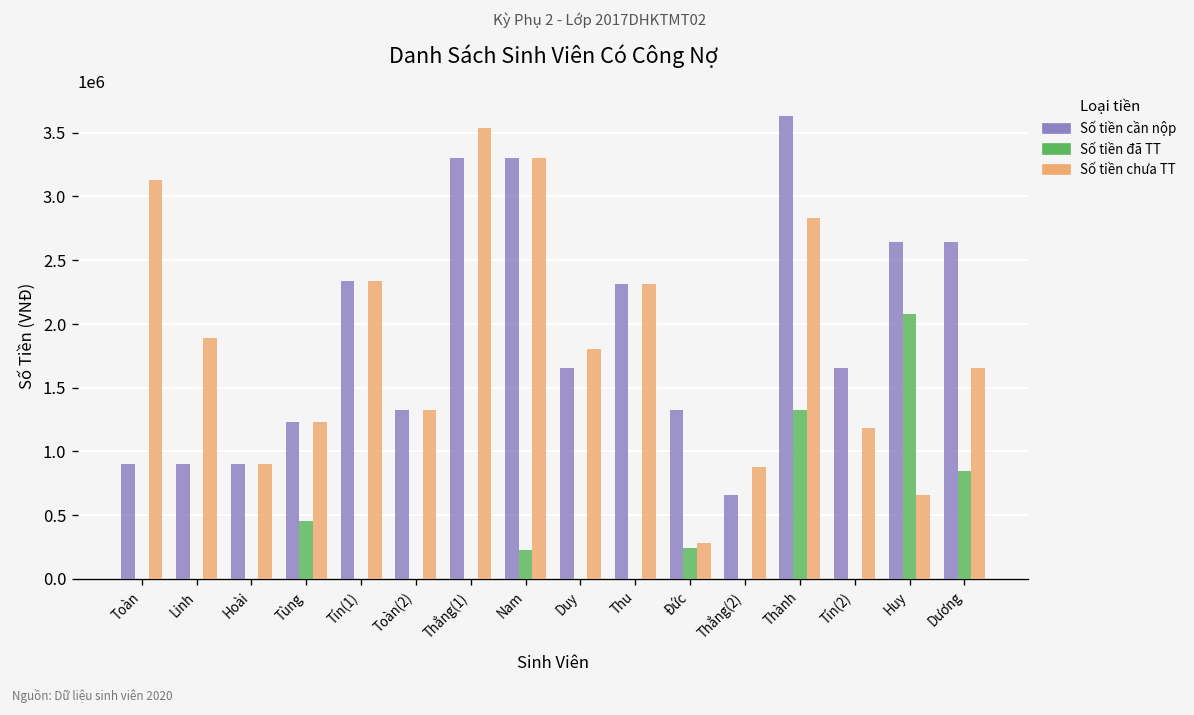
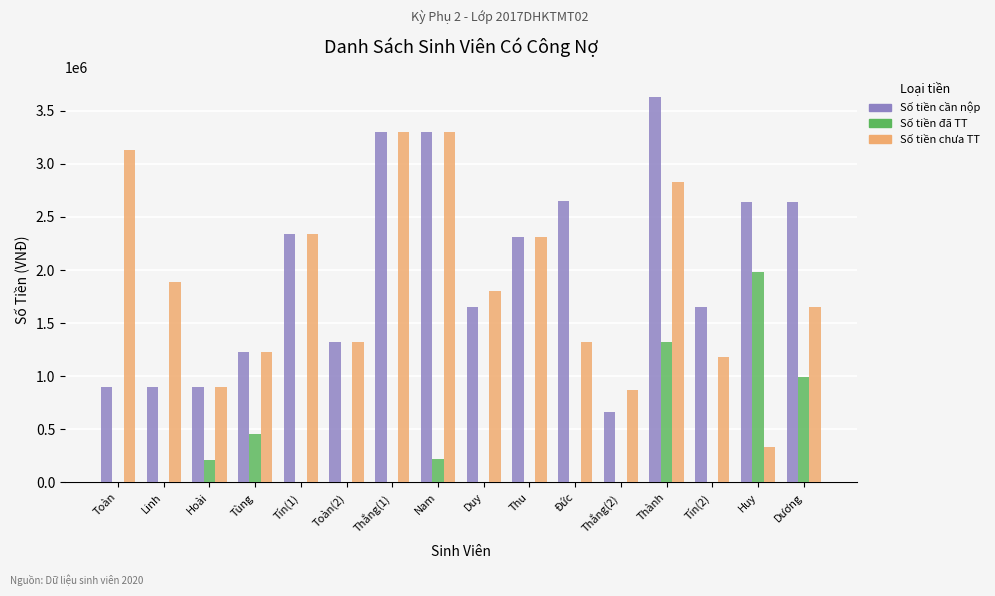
  {
    "Số tiền cần nộp": {
      "Toàn": 900000,
      "Linh": 900000,
      "Hoài": 900000,
      "Tùng": 1230000,
      "Tín(1)": 2340000,
      "Toàn(2)": 1320000,
      "Thắng(1)": 3300000,
      "Nam": 3300000,
      "Duy": 1650000,
      "Thu": 2310000,
-     "Đức": 1320000,
+     "Đức": 2650000,
      "Thắng(2)": 660000,
      "Thành": 3630000,
      "Tín(2)": 1650000,
      "Huy": 2640000,
      "Dương": 2640000
    },
    "Số tiền đã TT": {
      "Toàn": 0,
      "Linh": 0,
-     "Hoài": 0,
+     "Hoài": 210000,
      "Tùng": 460000,
      "Tín(1)": 0,
      "Toàn(2)": 0,
      "Thắng(1)": 0,
      "Nam": 220000,
      "Duy": 0,
      "Thu": 0,
-     "Đức": 240000,
+     "Đức": 0,
      "Thắng(2)": 0,
      "Thành": 1320000,
      "Tín(2)": 0,
-     "Huy": 2070000,
-     "Dương": 850000
+     "Huy": 1980000,
+     "Dương": 990000
    },
    "Số tiền chưa TT": {
      "Toàn": 3130000,
      "Linh": 1890000,
      "Hoài": 900000,
      "Tùng": 1230000,
      "Tín(1)": 2340000,
      "Toàn(2)": 1320000,
-     "Thắng(1)": 3530000,
+     "Thắng(1)": 3300000,
      "Nam": 3300000,
      "Duy": 1800000,
      "Thu": 2310000,
-     "Đức": 280000,
+     "Đức": 1320000,
      "Thắng(2)": 870000,
      "Thành": 2830000,
      "Tín(2)": 1180000,
-     "Huy": 660000,
+     "Huy": 340000,
      "Dương": 1650000
    }
  }
